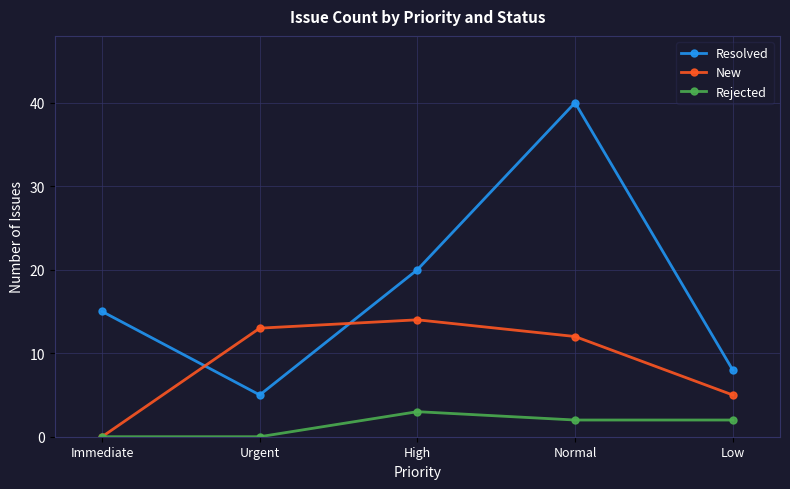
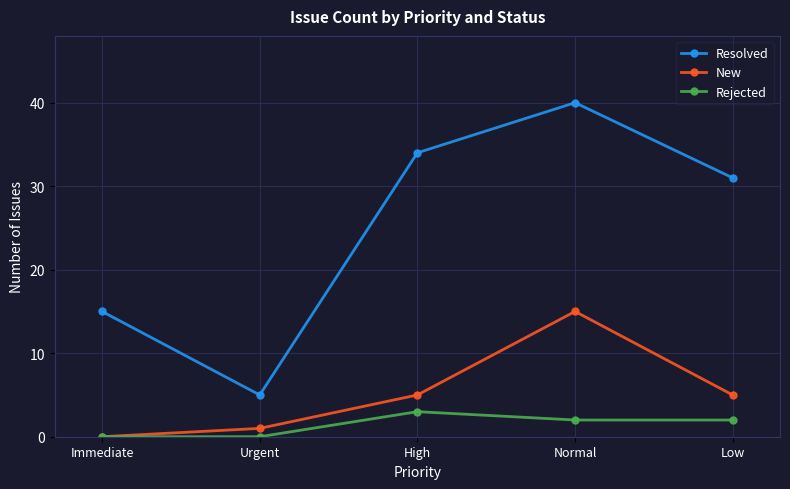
  {
    "Resolved": {
      "Immediate": 15,
      "Urgent": 5,
-     "High": 20,
+     "High": 34,
      "Normal": 40,
-     "Low": 8
+     "Low": 31
    },
    "New": {
-     "Urgent": 13,
-     "High": 14,
-     "Normal": 12,
+     "Urgent": 1,
+     "High": 5,
+     "Normal": 15,
      "Low": 5
    },
    "Rejected": {
      "Urgent": 0,
      "High": 3,
      "Normal": 2,
      "Low": 2
    }
  }
